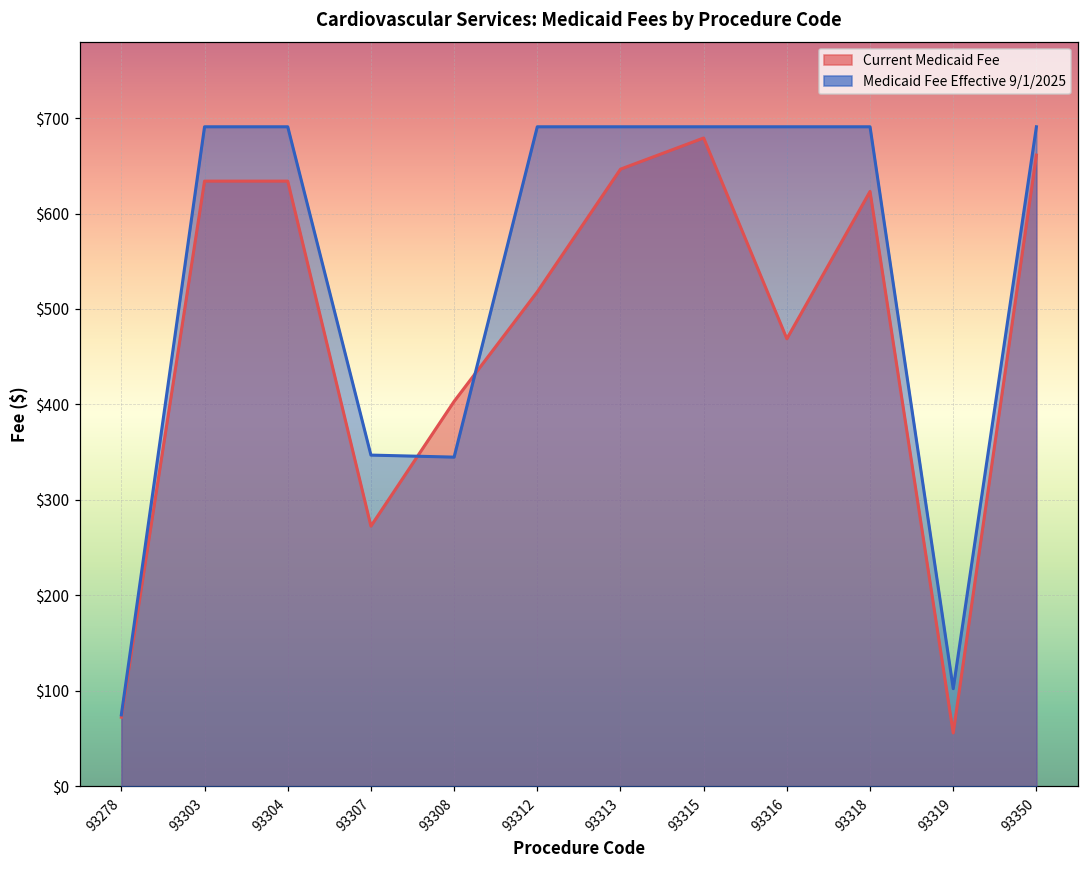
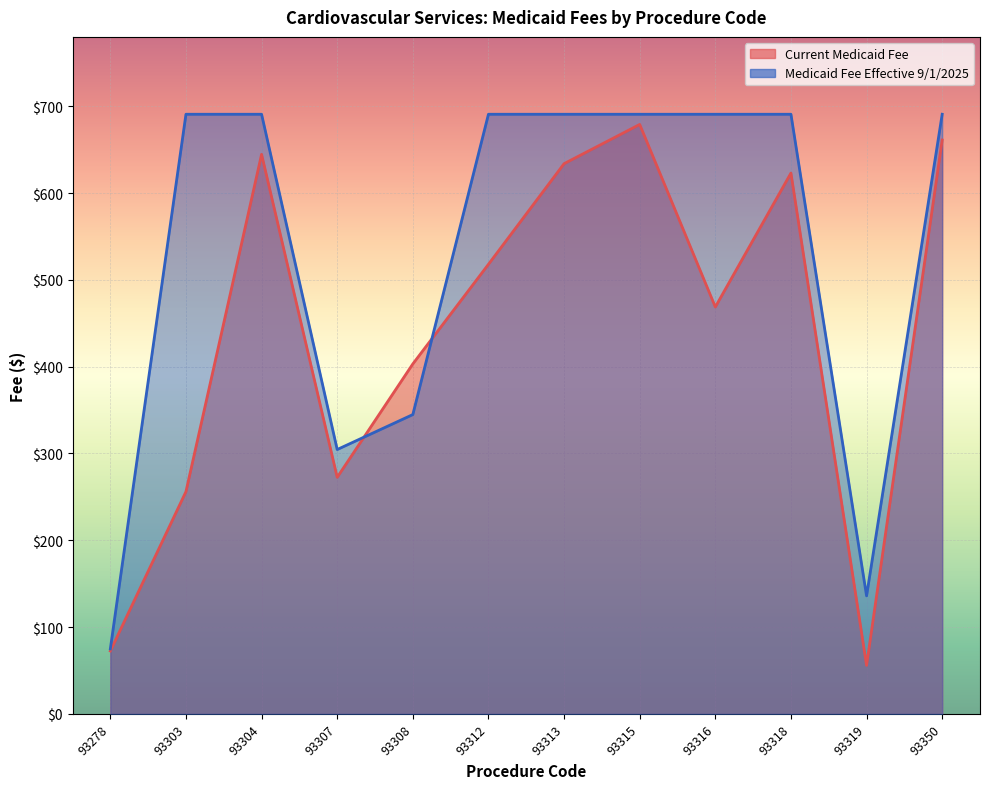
  {
    "Current Medicaid Fee": {
-     "93303": "$630",
-     "93304": "$630",
+     "93303": "$260",
+     "93304": "$640",
      "93307": "$270",
      "93308": "$400",
      "93312": "$520",
-     "93313": "$650",
+     "93313": "$630",
      "93315": "$680",
      "93316": "$470",
      "93318": "$620",
      "93319": "$60",
      "93350": "$660"
    },
    "Medicaid Fee Effective 9/1/2025": {
      "93303": "$690",
      "93304": "$690",
-     "93307": "$350",
+     "93307": "$300",
      "93308": "$340",
      "93312": "$690",
      "93313": "$690",
      "93315": "$690",
      "93316": "$690",
      "93318": "$690",
-     "93319": "$100",
+     "93319": "$140",
      "93350": "$690"
    }
  }
